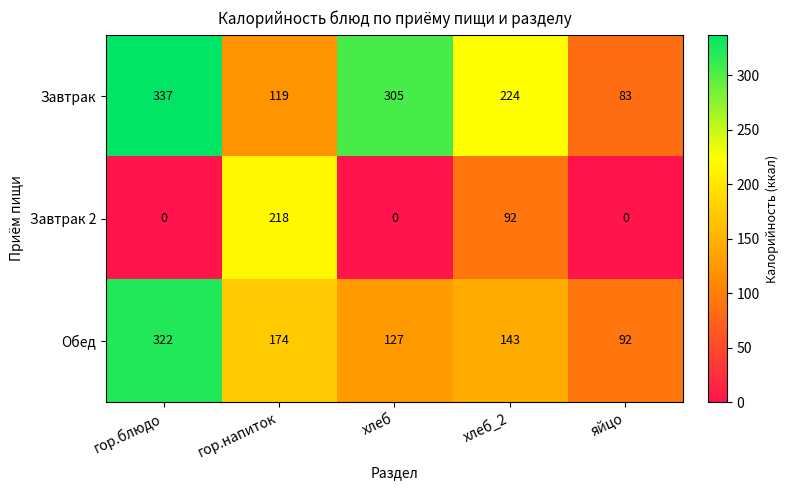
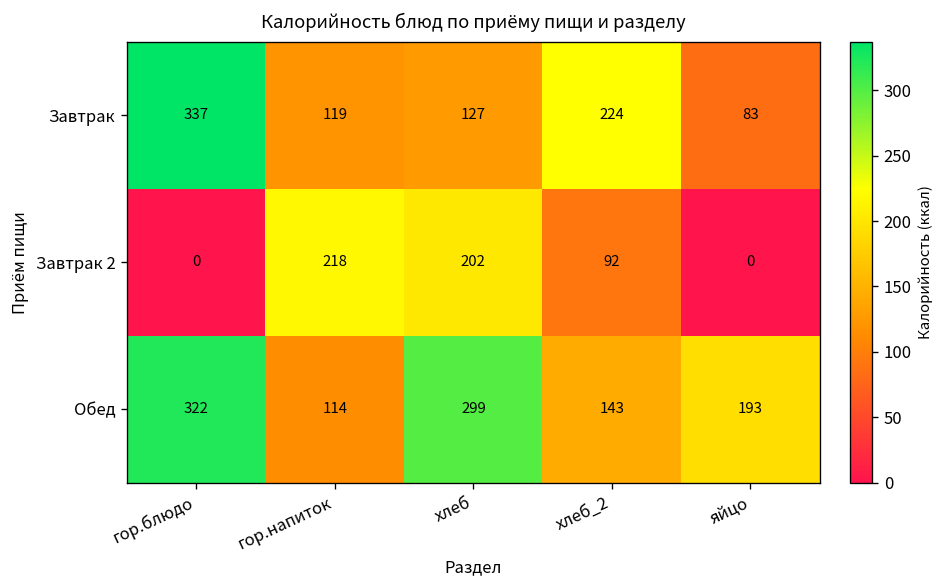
  {
    "Завтрак": {
      "гор.блюдо": 337,
      "гор.напиток": 119,
-     "хлеб": 305,
+     "хлеб": 127,
      "хлеб_2": 224,
      "яйцо": 83
    },
    "Завтрак 2": {
      "гор.блюдо": 0,
      "гор.напиток": 218,
-     "хлеб": 0,
+     "хлеб": 202,
      "хлеб_2": 92,
      "яйцо": 0
    },
    "Обед": {
      "гор.блюдо": 322,
-     "гор.напиток": 174,
-     "хлеб": 127,
+     "гор.напиток": 114,
+     "хлеб": 299,
      "хлеб_2": 143,
-     "яйцо": 92
+     "яйцо": 193
    }
  }
